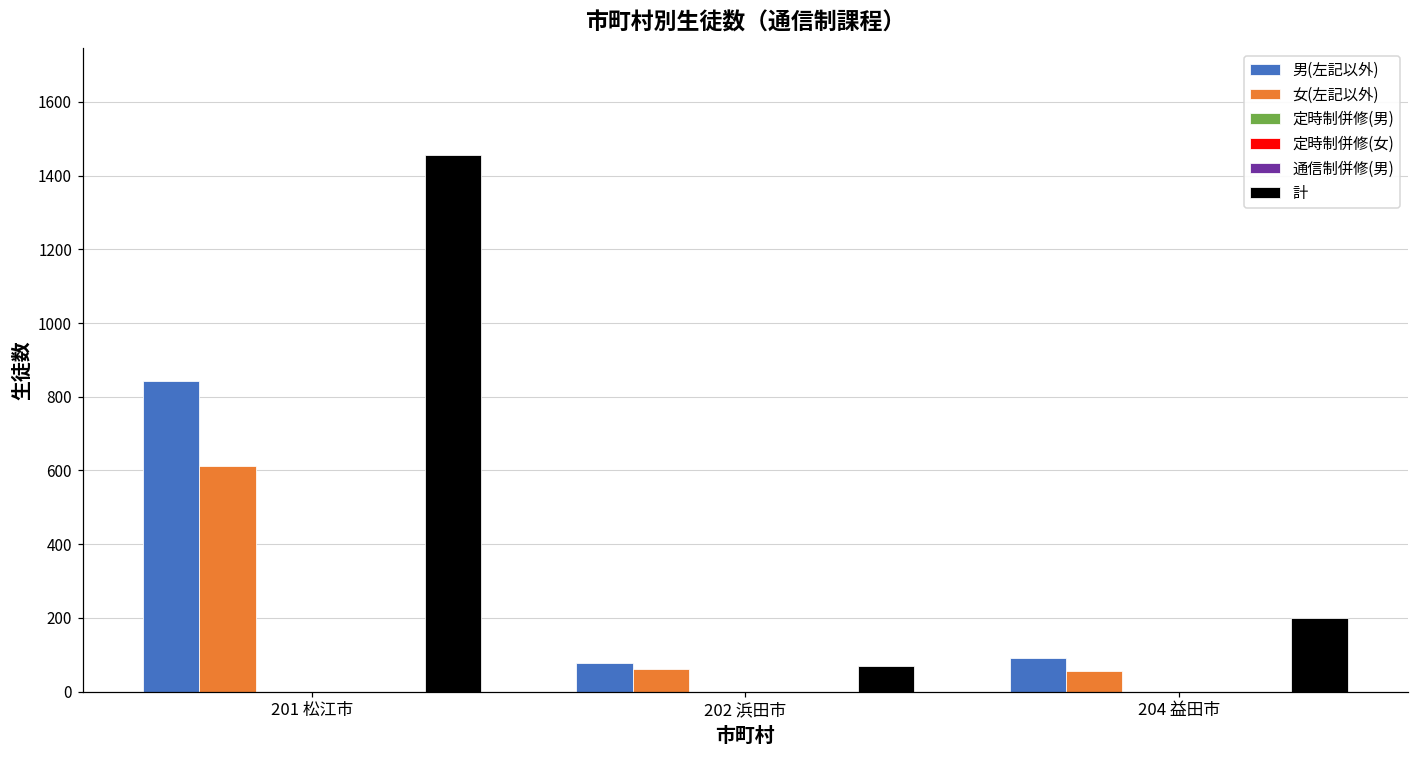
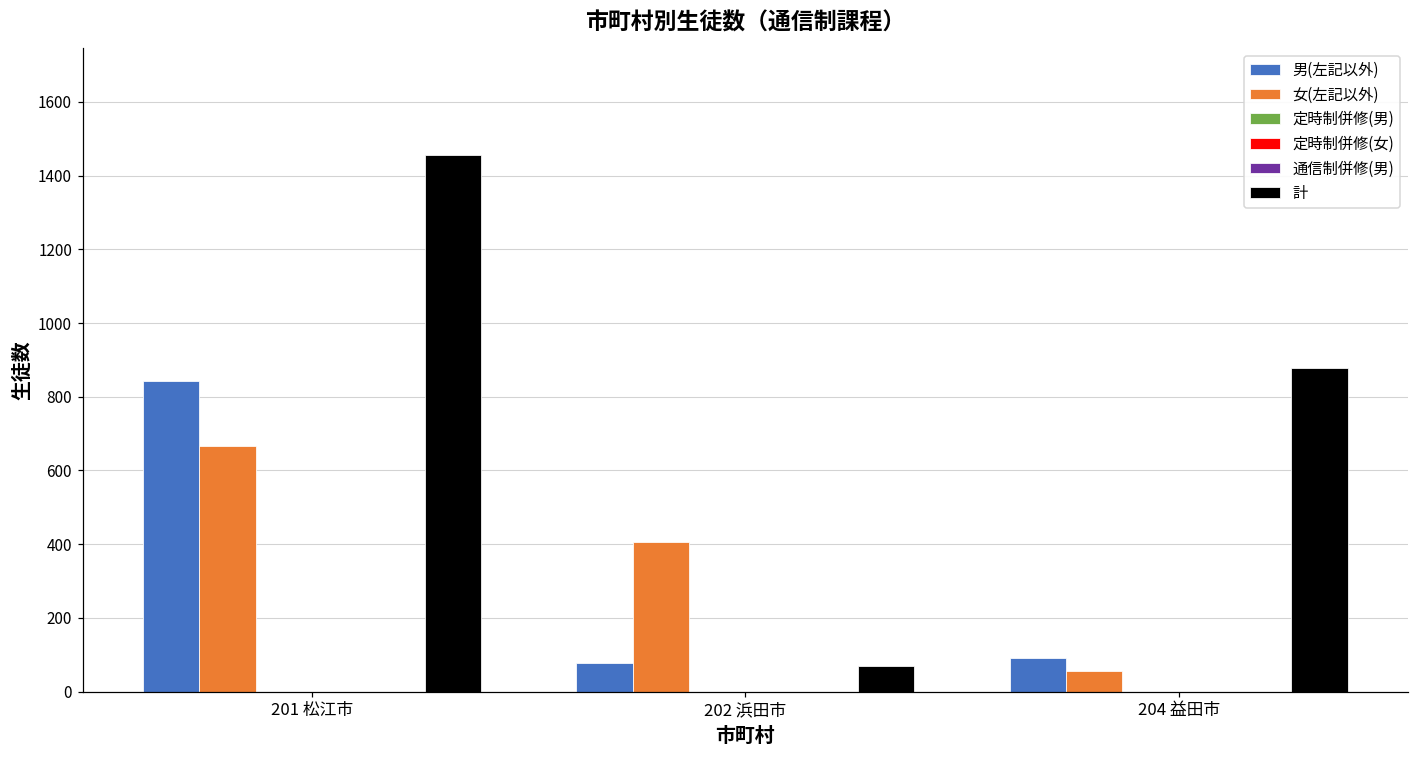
  {
    "男(左記以外)": {
      "201 松江市": 840,
      "202 浜田市": 80,
      "204 益田市": 90
    },
    "女(左記以外)": {
-     "201 松江市": 610,
-     "202 浜田市": 60,
+     "201 松江市": 670,
+     "202 浜田市": 410,
      "204 益田市": 60
    },
    "定時制併修(男)": {
      "201 松江市": 0,
      "202 浜田市": 0,
      "204 益田市": 0
    },
    "定時制併修(女)": {
      "201 松江市": 0,
      "202 浜田市": 0,
      "204 益田市": 0
    },
    "通信制併修(男)": {
      "201 松江市": 0,
      "202 浜田市": 0,
      "204 益田市": 0
    },
    "計": {
      "201 松江市": 1460,
      "202 浜田市": 70,
-     "204 益田市": 200
+     "204 益田市": 880
    }
  }
